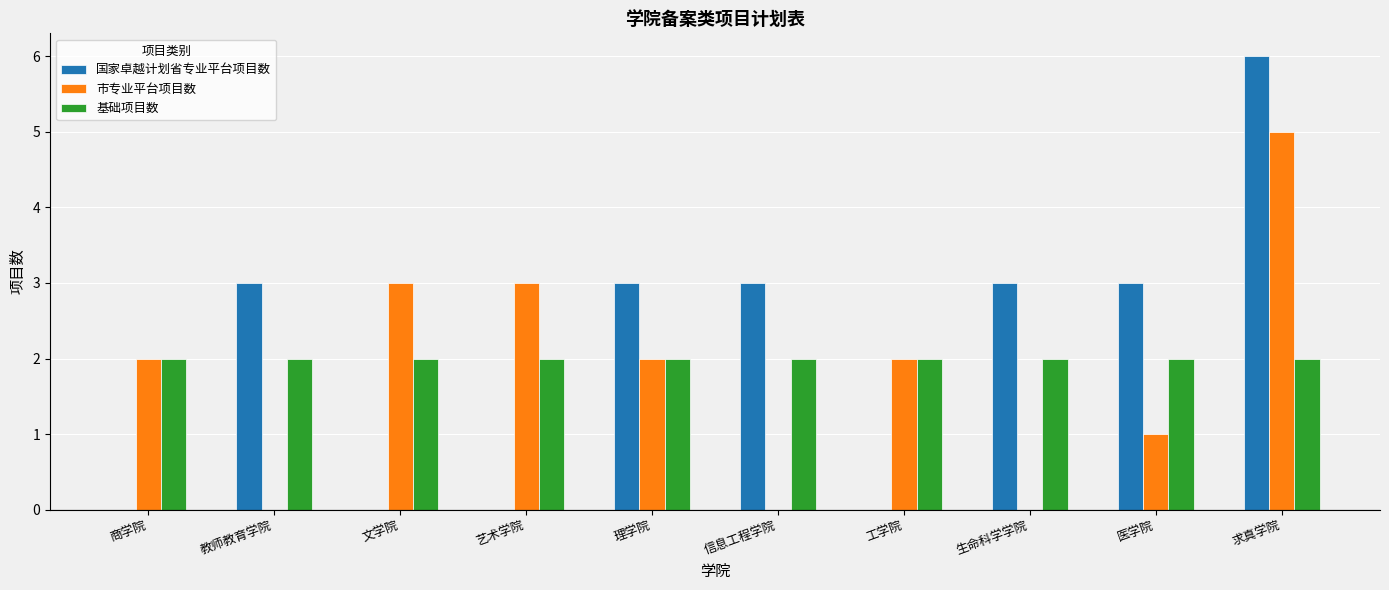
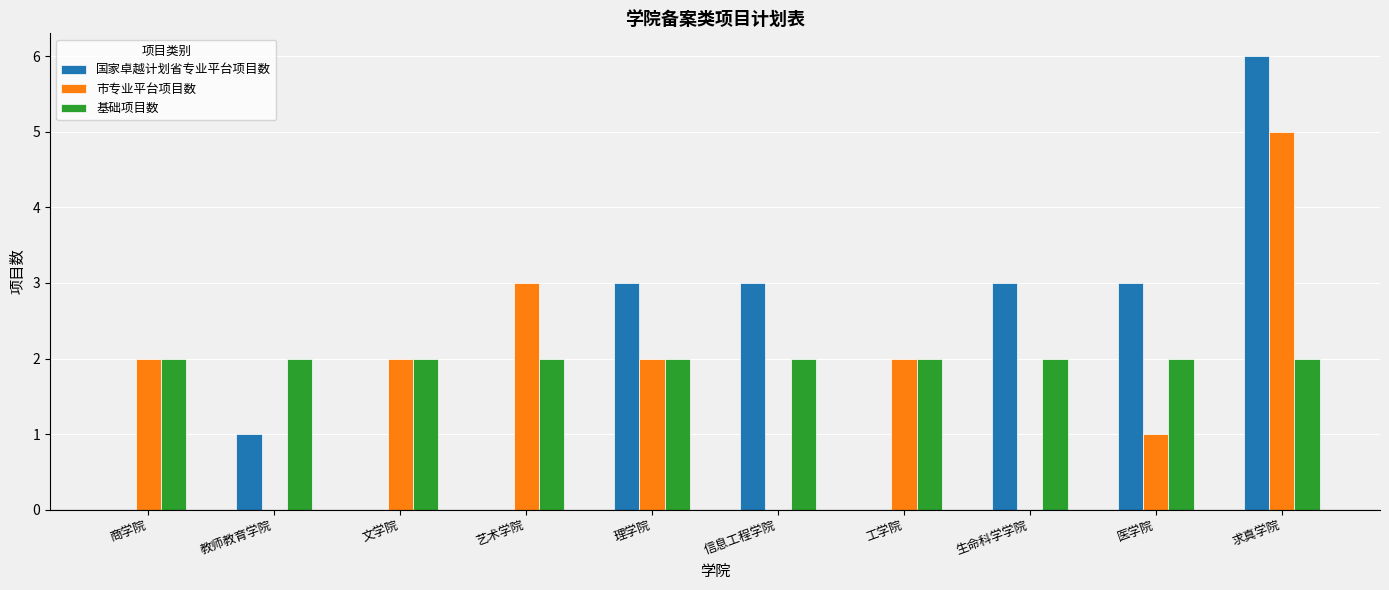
  {
    "国家卓越计划省专业平台项目数": {
      "商学院": 0,
-     "教师教育学院": 3,
+     "教师教育学院": 1,
      "文学院": 0,
      "艺术学院": 0,
      "理学院": 3,
      "信息工程学院": 3,
      "工学院": 0,
      "生命科学学院": 3,
      "医学院": 3,
      "求真学院": 6
    },
    "市专业平台项目数": {
      "商学院": 2,
      "教师教育学院": 0,
-     "文学院": 3,
+     "文学院": 2,
      "艺术学院": 3,
      "理学院": 2,
      "信息工程学院": 0,
      "工学院": 2,
      "生命科学学院": 0,
      "医学院": 1,
      "求真学院": 5
    },
    "基础项目数": {
      "商学院": 2,
      "教师教育学院": 2,
      "文学院": 2,
      "艺术学院": 2,
      "理学院": 2,
      "信息工程学院": 2,
      "工学院": 2,
      "生命科学学院": 2,
      "医学院": 2,
      "求真学院": 2
    }
  }
